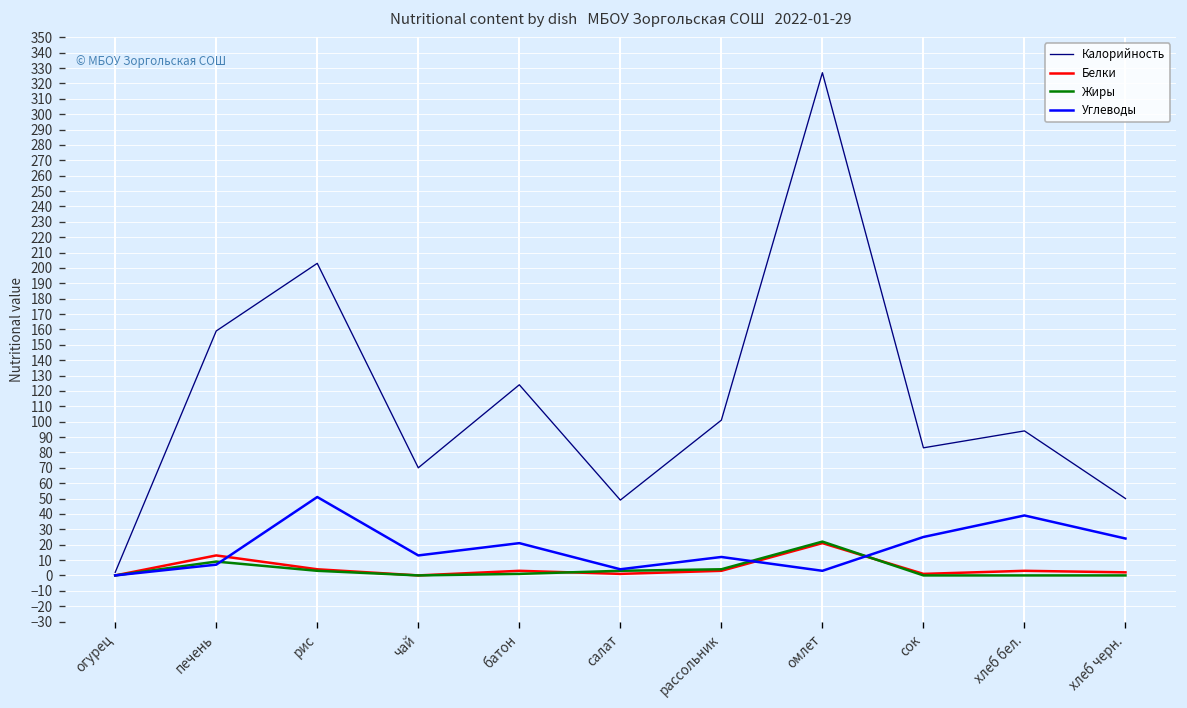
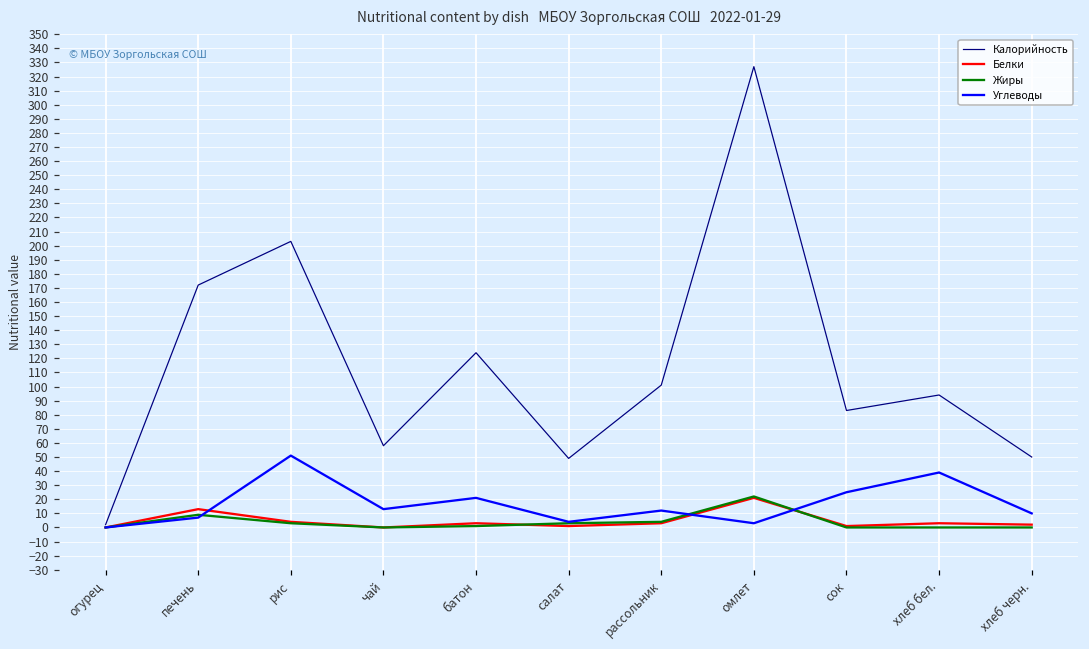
  {
    "Калорийность": {
-     "печень": 159,
+     "печень": 172,
      "рис": 203,
-     "чай": 70,
+     "чай": 58,
      "батон": 124,
      "салат": 49,
      "рассольник": 101,
      "омлет": 327,
      "сок": 83,
      "хлеб бел.": 94,
      "хлеб черн.": 50
    },
    "Белки": {
      "печень": 13,
      "хлеб бел.": 3
    },
    "Жиры": {
      "хлеб бел.": 0
    },
    "Углеводы": {
      "рис": 51,
      "чай": 13,
      "батон": 21,
      "рассольник": 12,
      "омлет": 3,
      "сок": 25,
      "хлеб бел.": 39,
-     "хлеб черн.": 24
+     "хлеб черн.": 10
    }
  }
